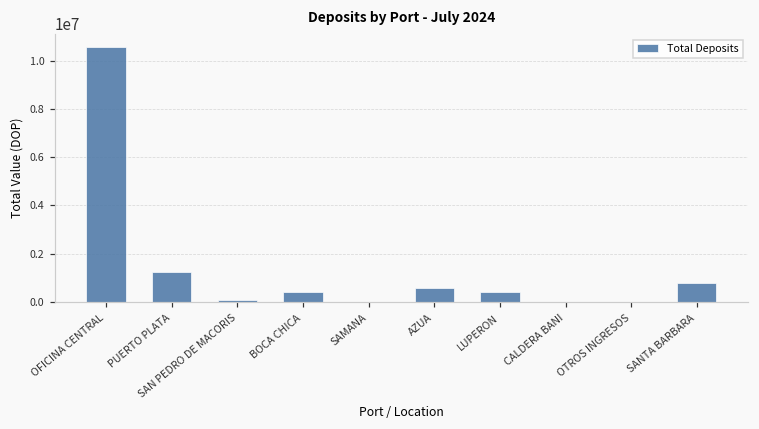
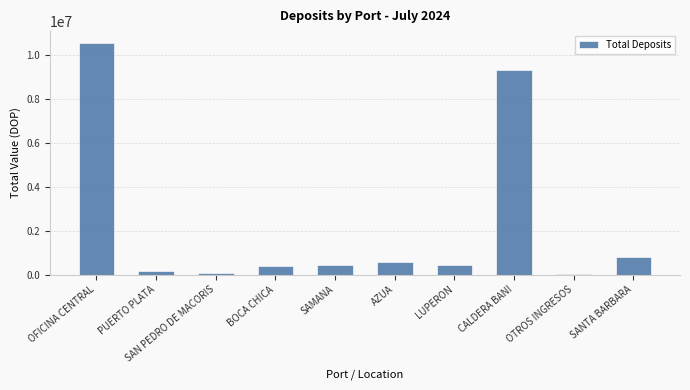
  {
    "OFICINA CENTRAL": 10600000,
-   "PUERTO PLATA": 1300000,
+   "PUERTO PLATA": 100000,
    "BOCA CHICA": 400000,
-   "SAMANA": 0,
+   "SAMANA": 400000,
    "AZUA": 600000,
    "LUPERON": 400000,
-   "CALDERA BANI": 0,
+   "CALDERA BANI": 9300000,
    "SANTA BARBARA": 800000
  }
